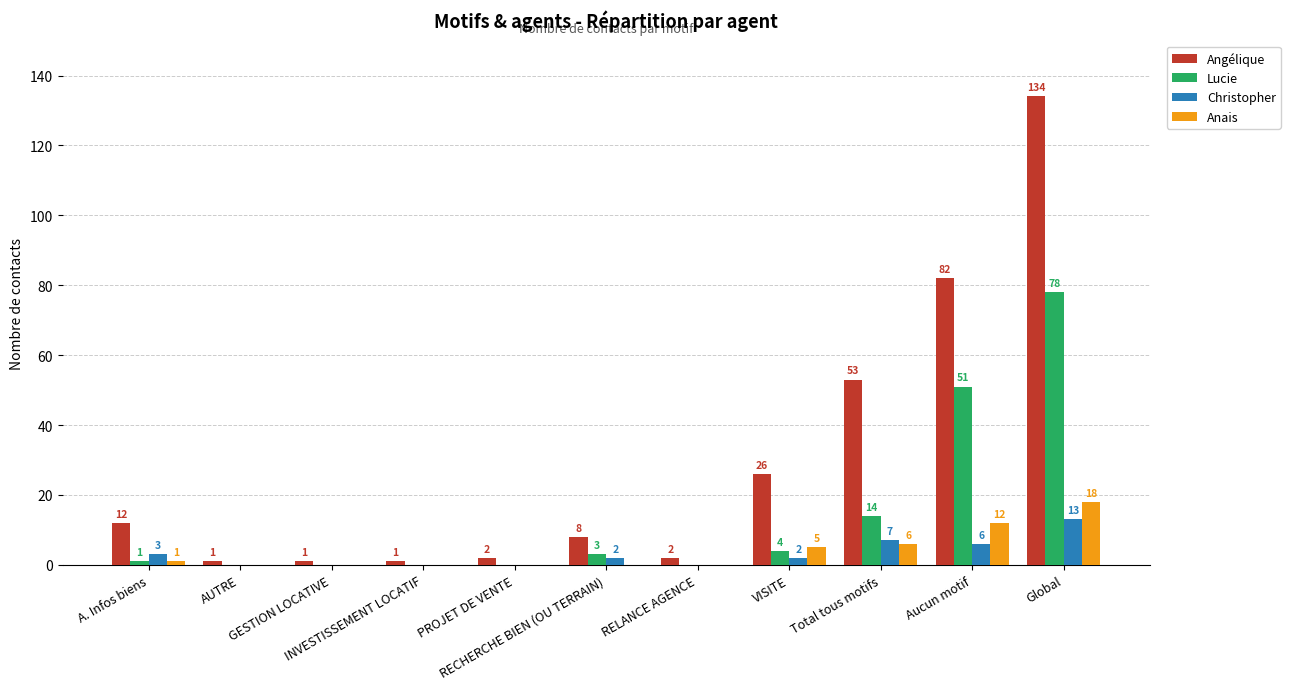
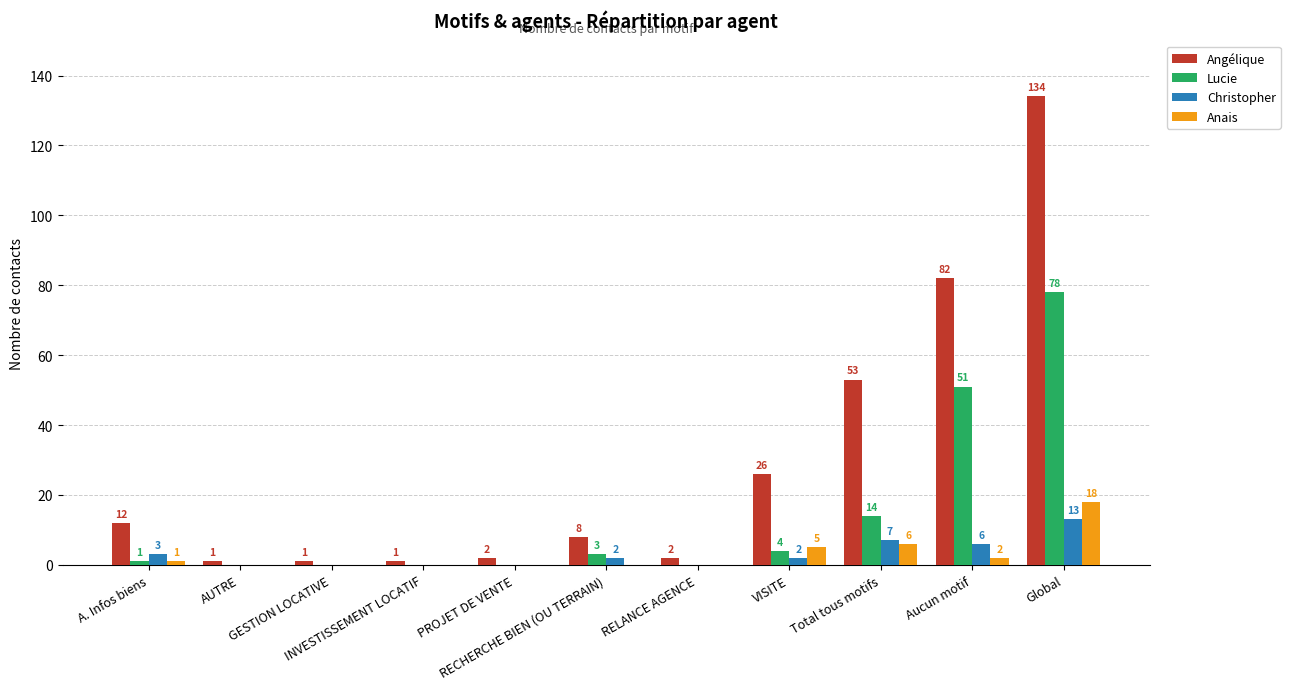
  {
    "Angélique": {
      "A. Infos biens": 12,
      "AUTRE": 1,
      "GESTION LOCATIVE": 1,
      "INVESTISSEMENT LOCATIF": 1,
      "PROJET DE VENTE": 2,
      "RECHERCHE BIEN (OU TERRAIN)": 8,
      "RELANCE AGENCE": 2,
      "VISITE": 26,
      "Total tous motifs": 53,
      "Aucun motif": 82,
      "Global": 134
    },
    "Lucie": {
      "A. Infos biens": 1,
      "RECHERCHE BIEN (OU TERRAIN)": 3,
      "VISITE": 4,
      "Total tous motifs": 14,
      "Aucun motif": 51,
      "Global": 78
    },
    "Christopher": {
      "A. Infos biens": 3,
      "RECHERCHE BIEN (OU TERRAIN)": 2,
      "VISITE": 2,
      "Total tous motifs": 7,
      "Aucun motif": 6,
      "Global": 13
    },
    "Anais": {
      "A. Infos biens": 1,
      "VISITE": 5,
      "Total tous motifs": 6,
-     "Aucun motif": 12,
+     "Aucun motif": 2,
      "Global": 18
    }
  }
